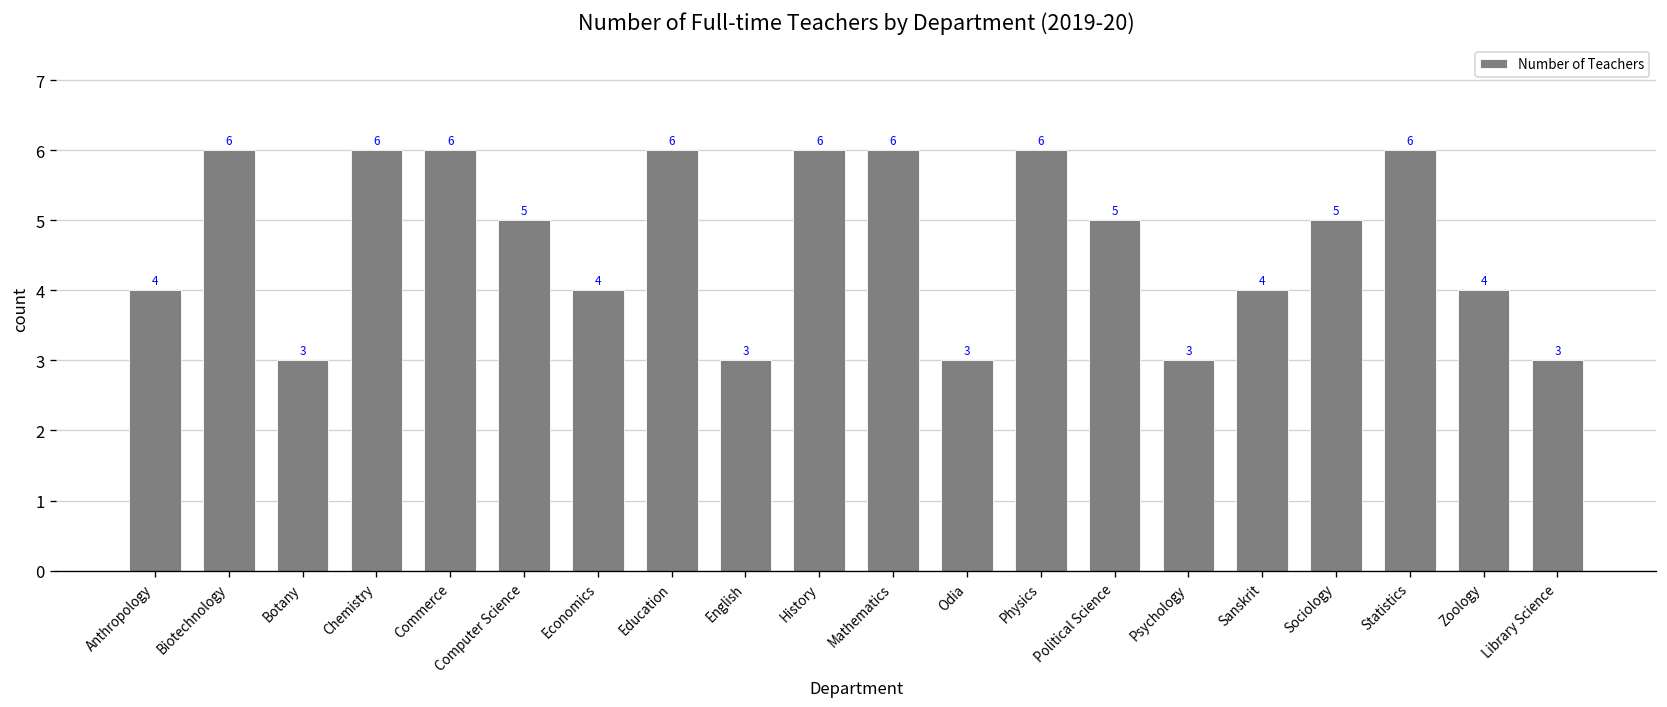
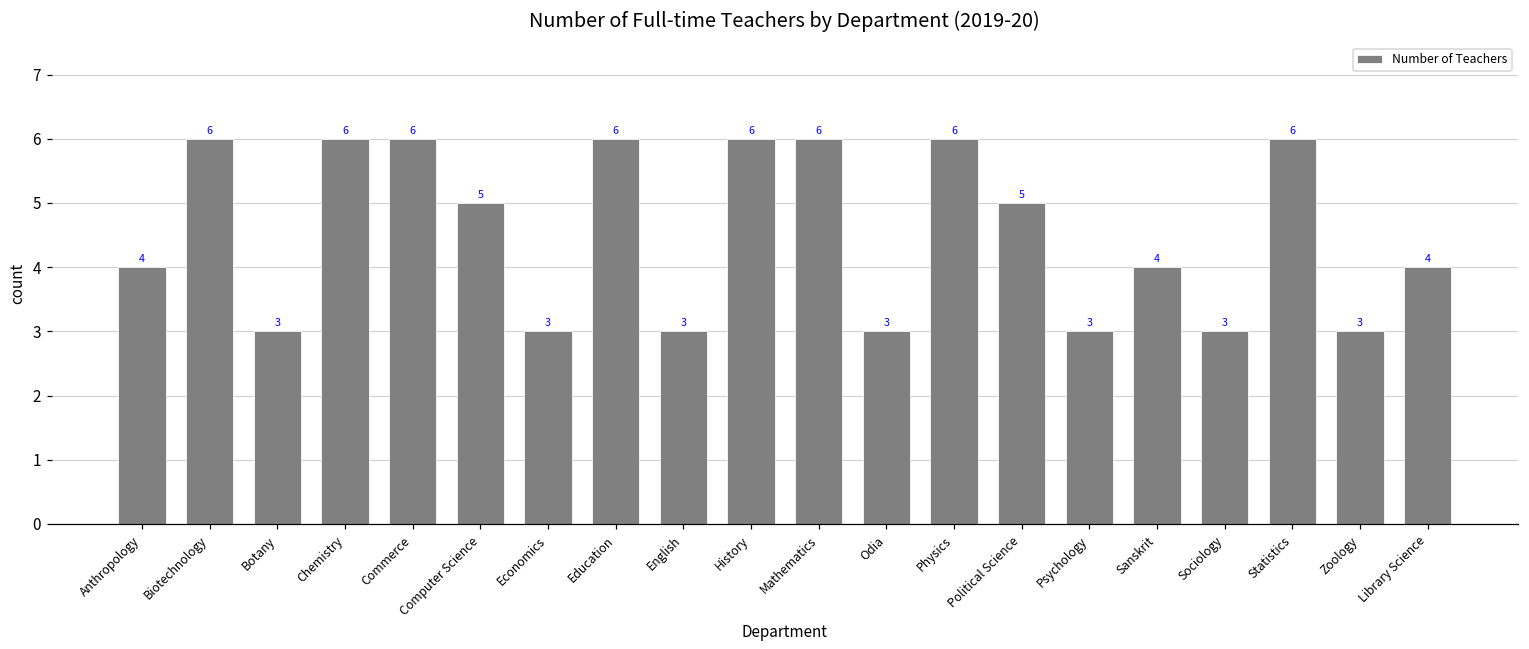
  {
    "Anthropology": 4,
    "Biotechnology": 6,
    "Botany": 3,
    "Chemistry": 6,
    "Commerce": 6,
    "Computer Science": 5,
-   "Economics": 4,
+   "Economics": 3,
    "Education": 6,
    "English": 3,
    "History": 6,
    "Mathematics": 6,
    "Odia": 3,
    "Physics": 6,
    "Political Science": 5,
    "Psychology": 3,
    "Sanskrit": 4,
-   "Sociology": 5,
+   "Sociology": 3,
    "Statistics": 6,
-   "Zoology": 4,
-   "Library Science": 3
+   "Zoology": 3,
+   "Library Science": 4
  }
